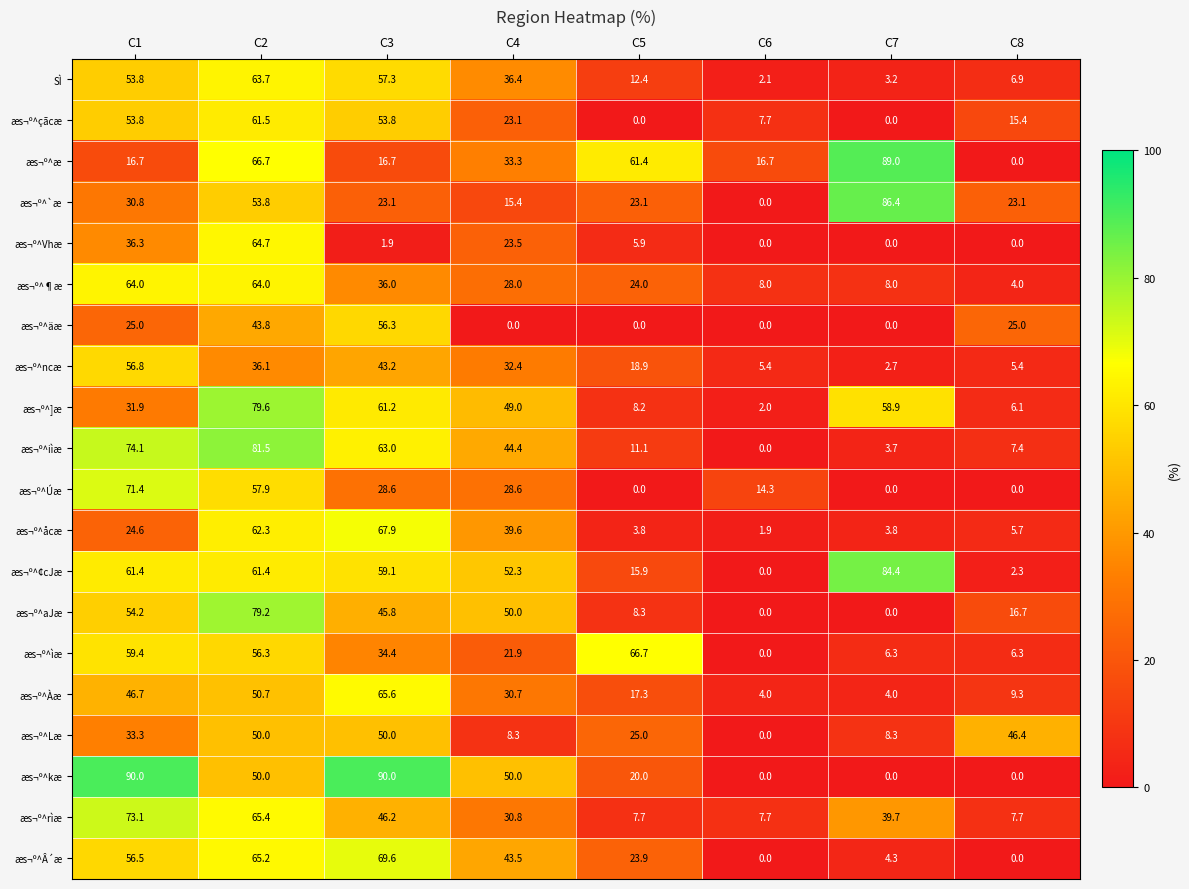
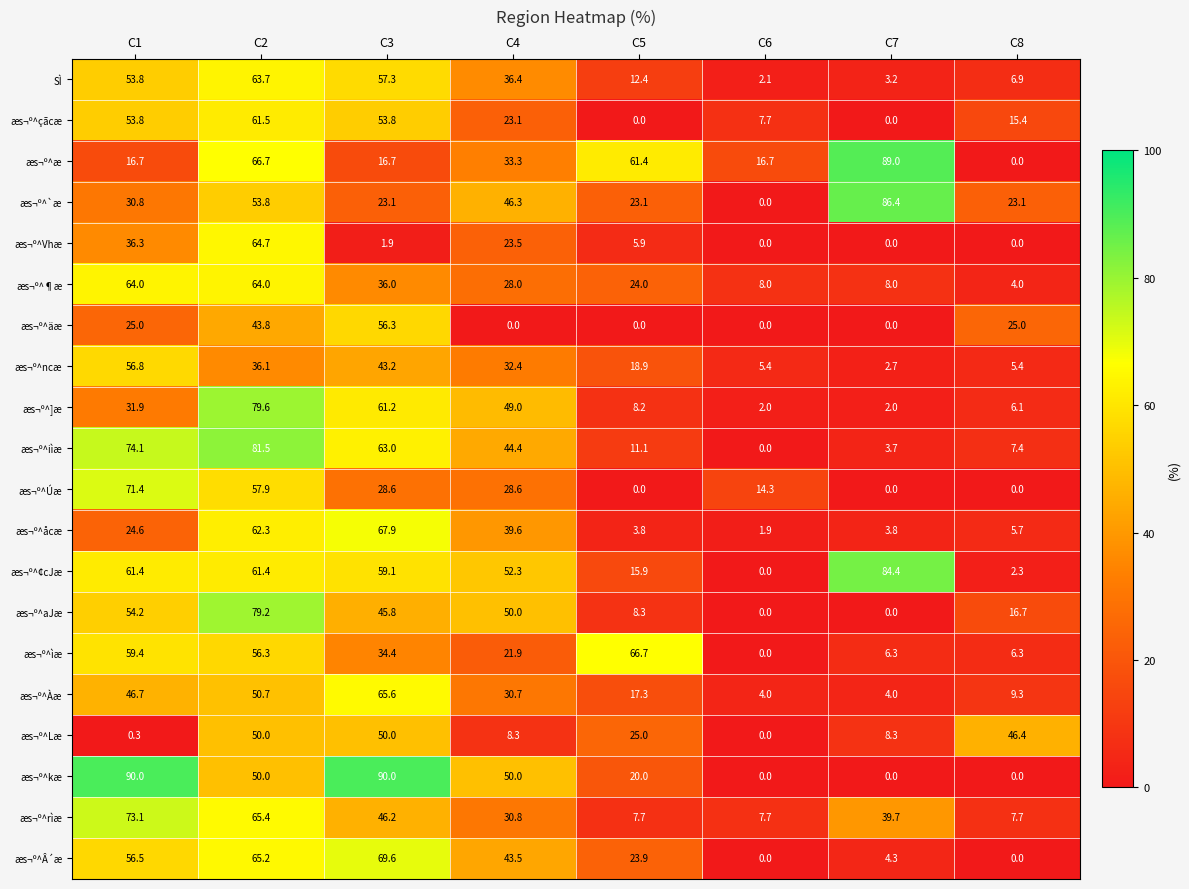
  {
    "SÌ": {
      "C1": 53.8,
      "C2": 63.7,
      "C3": 57.3,
      "C4": 36.4,
      "C5": 12.4,
      "C6": 2.1,
      "C7": 3.2,
      "C8": 6.9
    },
    "æs¬º^çãcæ": {
      "C1": 53.8,
      "C2": 61.5,
      "C3": 53.8,
      "C4": 23.1,
      "C5": 0.0,
      "C6": 7.7,
      "C7": 0.0,
      "C8": 15.4
    },
    "æs¬º^æ": {
      "C1": 16.7,
      "C2": 66.7,
      "C3": 16.7,
      "C4": 33.3,
      "C5": 61.4,
      "C6": 16.7,
      "C7": 89.0,
      "C8": 0.0
    },
    "æs¬º^`æ": {
      "C1": 30.8,
      "C2": 53.8,
      "C3": 23.1,
-     "C4": 15.4,
+     "C4": 46.3,
      "C5": 23.1,
      "C6": 0.0,
      "C7": 86.4,
      "C8": 23.1
    },
    "æs¬º^Vhæ": {
      "C1": 36.3,
      "C2": 64.7,
      "C3": 1.9,
      "C4": 23.5,
      "C5": 5.9,
      "C6": 0.0,
      "C7": 0.0,
      "C8": 0.0
    },
    "æs¬º^¶æ": {
      "C1": 64.0,
      "C2": 64.0,
      "C3": 36.0,
      "C4": 28.0,
      "C5": 24.0,
      "C6": 8.0,
      "C7": 8.0,
      "C8": 4.0
    },
    "æs¬º^äæ": {
      "C1": 25.0,
      "C2": 43.8,
      "C3": 56.3,
      "C4": 0.0,
      "C5": 0.0,
      "C6": 0.0,
      "C7": 0.0,
      "C8": 25.0
    },
    "æs¬º^ncæ": {
      "C1": 56.8,
      "C2": 36.1,
      "C3": 43.2,
      "C4": 32.4,
      "C5": 18.9,
      "C6": 5.4,
      "C7": 2.7,
      "C8": 5.4
    },
    "æs¬º^]æ": {
      "C1": 31.9,
      "C2": 79.6,
      "C3": 61.2,
      "C4": 49.0,
      "C5": 8.2,
      "C6": 2.0,
-     "C7": 58.9,
+     "C7": 2.0,
      "C8": 6.1
    },
    "æs¬º^iìæ": {
      "C1": 74.1,
      "C2": 81.5,
      "C3": 63.0,
      "C4": 44.4,
      "C5": 11.1,
      "C6": 0.0,
      "C7": 3.7,
      "C8": 7.4
    },
    "æs¬º^Úæ": {
      "C1": 71.4,
      "C2": 57.9,
      "C3": 28.6,
      "C4": 28.6,
      "C5": 0.0,
      "C6": 14.3,
      "C7": 0.0,
      "C8": 0.0
    },
    "æs¬º^åcæ": {
      "C1": 24.6,
      "C2": 62.3,
      "C3": 67.9,
      "C4": 39.6,
      "C5": 3.8,
      "C6": 1.9,
      "C7": 3.8,
      "C8": 5.7
    },
    "æs¬º^¢cJæ": {
      "C1": 61.4,
      "C2": 61.4,
      "C3": 59.1,
      "C4": 52.3,
      "C5": 15.9,
      "C6": 0.0,
      "C7": 84.4,
      "C8": 2.3
    },
    "æs¬º^aJæ": {
      "C1": 54.2,
      "C2": 79.2,
      "C3": 45.8,
      "C4": 50.0,
      "C5": 8.3,
      "C6": 0.0,
      "C7": 0.0,
      "C8": 16.7
    },
    "æs¬º^ìæ": {
      "C1": 59.4,
      "C2": 56.3,
      "C3": 34.4,
      "C4": 21.9,
      "C5": 66.7,
      "C6": 0.0,
      "C7": 6.3,
      "C8": 6.3
    },
    "æs¬º^Àæ": {
      "C1": 46.7,
      "C2": 50.7,
      "C3": 65.6,
      "C4": 30.7,
      "C5": 17.3,
      "C6": 4.0,
      "C7": 4.0,
      "C8": 9.3
    },
    "æs¬º^Læ": {
-     "C1": 33.3,
+     "C1": 0.3,
      "C2": 50.0,
      "C3": 50.0,
      "C4": 8.3,
      "C5": 25.0,
      "C6": 0.0,
      "C7": 8.3,
      "C8": 46.4
    },
    "æs¬º^kæ": {
      "C1": 90.0,
      "C2": 50.0,
      "C3": 90.0,
      "C4": 50.0,
      "C5": 20.0,
      "C6": 0.0,
      "C7": 0.0,
      "C8": 0.0
    },
    "æs¬º^rìæ": {
      "C1": 73.1,
      "C2": 65.4,
      "C3": 46.2,
      "C4": 30.8,
      "C5": 7.7,
      "C6": 7.7,
      "C7": 39.7,
      "C8": 7.7
    },
    "æs¬º^Â´æ": {
      "C1": 56.5,
      "C2": 65.2,
      "C3": 69.6,
      "C4": 43.5,
      "C5": 23.9,
      "C6": 0.0,
      "C7": 4.3,
      "C8": 0.0
    }
  }
